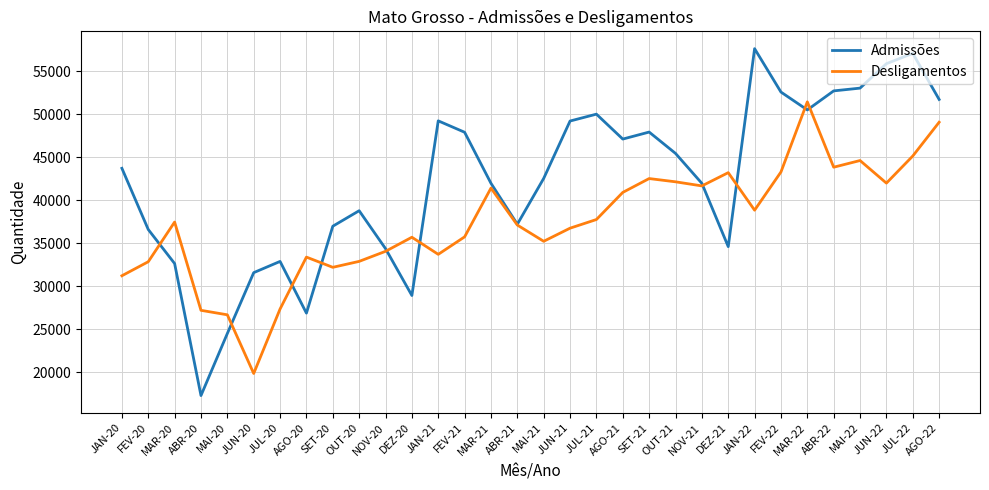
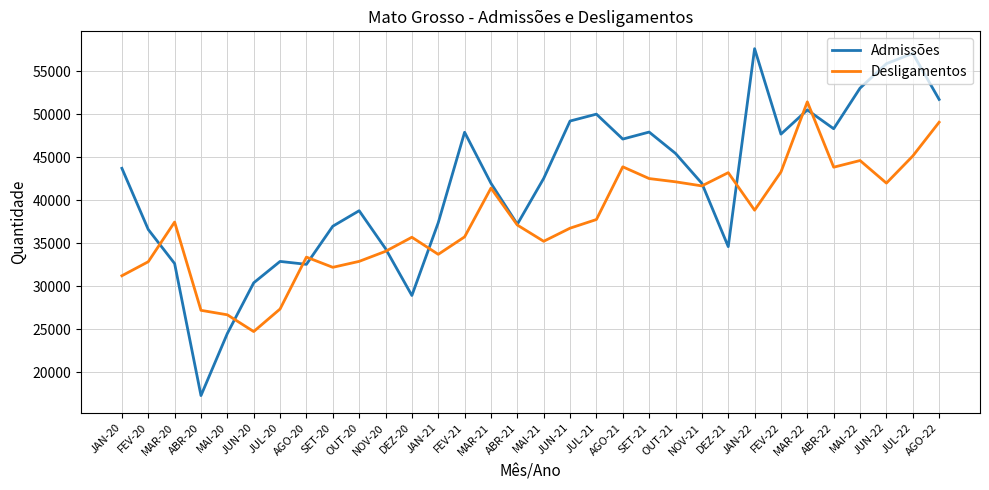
  {
    "Admissões": {
      "JAN-20": 44000,
      "FEV-20": 37000,
      "MAR-20": 33000,
      "ABR-20": 17000,
      "MAI-20": 24000,
-     "JUN-20": 32000,
+     "JUN-20": 30000,
      "JUL-20": 33000,
-     "AGO-20": 27000,
+     "AGO-20": 33000,
      "SET-20": 37000,
      "OUT-20": 39000,
      "NOV-20": 34000,
      "DEZ-20": 29000,
-     "JAN-21": 49000,
+     "JAN-21": 37000,
      "FEV-21": 48000,
      "MAR-21": 42000,
      "MAI-21": 43000,
      "JUN-21": 49000,
      "JUL-21": 50000,
      "AGO-21": 47000,
      "SET-21": 48000,
      "OUT-21": 45000,
      "NOV-21": 42000,
      "DEZ-21": 35000,
      "JAN-22": 58000,
-     "FEV-22": 53000,
+     "FEV-22": 48000,
      "MAR-22": 50000,
-     "ABR-22": 53000,
+     "ABR-22": 48000,
      "MAI-22": 53000,
      "AGO-22": 52000
    },
    "Desligamentos": {
      "JAN-20": 31000,
      "FEV-20": 33000,
      "MAR-20": 37000,
      "ABR-20": 27000,
      "MAI-20": 27000,
-     "JUN-20": 20000,
+     "JUN-20": 25000,
      "JUL-20": 27000,
      "AGO-20": 33000,
      "SET-20": 32000,
      "OUT-20": 33000,
      "NOV-20": 34000,
      "DEZ-20": 36000,
      "JAN-21": 34000,
      "FEV-21": 36000,
      "MAR-21": 41000,
      "MAI-21": 35000,
      "JUN-21": 37000,
      "JUL-21": 38000,
-     "AGO-21": 41000,
+     "AGO-21": 44000,
      "SET-21": 43000,
      "OUT-21": 42000,
      "NOV-21": 42000,
      "DEZ-21": 43000,
      "JAN-22": 39000,
      "FEV-22": 43000,
      "MAR-22": 51000,
      "ABR-22": 44000,
      "MAI-22": 45000,
      "JUN-22": 42000,
      "JUL-22": 45000,
      "AGO-22": 49000
    }
  }
